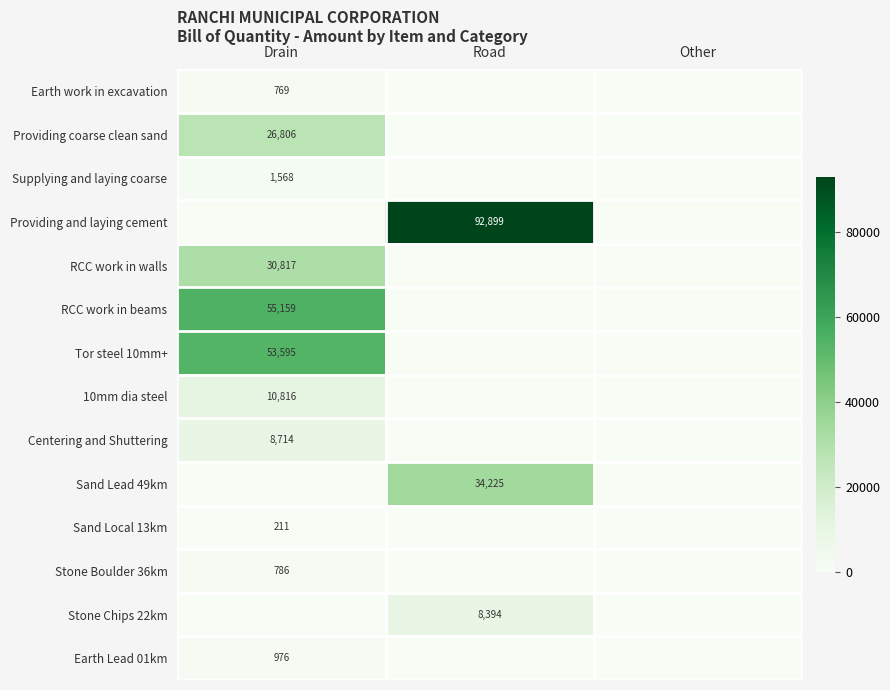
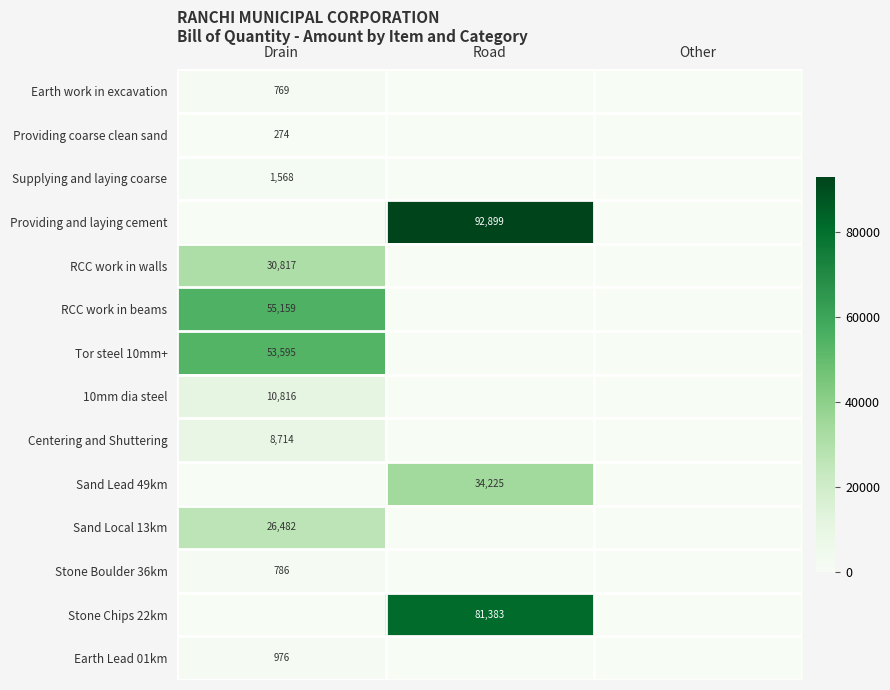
  {
    "Earth work in excavation": {
      "Drain": "769"
    },
    "Providing coarse clean sand": {
-     "Drain": "26,806"
+     "Drain": "274"
    },
    "Supplying and laying coarse": {
      "Drain": "1,568"
    },
    "Providing and laying cement": {
      "Road": "92,899"
    },
    "RCC work in walls": {
      "Drain": "30,817"
    },
    "RCC work in beams": {
      "Drain": "55,159"
    },
    "Tor steel 10mm+": {
      "Drain": "53,595"
    },
    "10mm dia steel": {
      "Drain": "10,816"
    },
    "Centering and Shuttering": {
      "Drain": "8,714"
    },
    "Sand Lead 49km": {
      "Road": "34,225"
    },
    "Sand Local 13km": {
-     "Drain": "211"
+     "Drain": "26,482"
    },
    "Stone Boulder 36km": {
      "Drain": "786"
    },
    "Stone Chips 22km": {
-     "Road": "8,394"
+     "Road": "81,383"
    },
    "Earth Lead 01km": {
      "Drain": "976"
    }
  }
